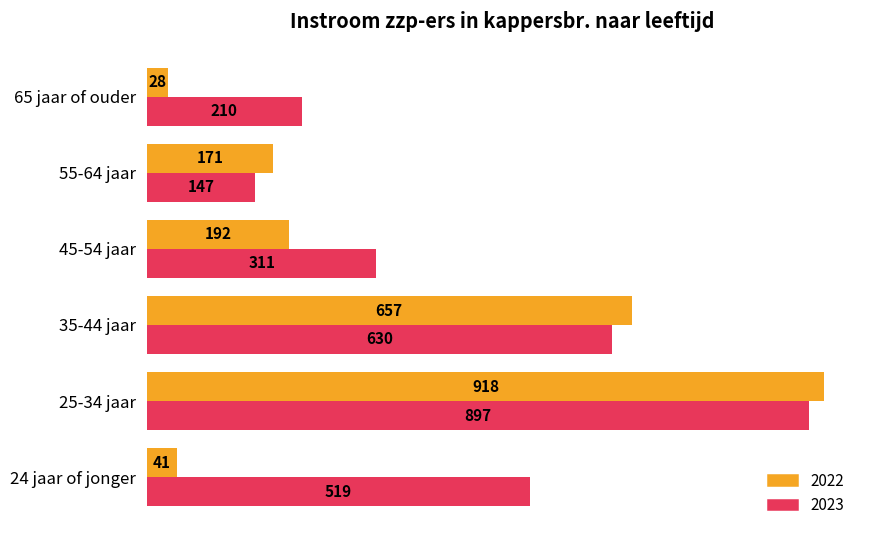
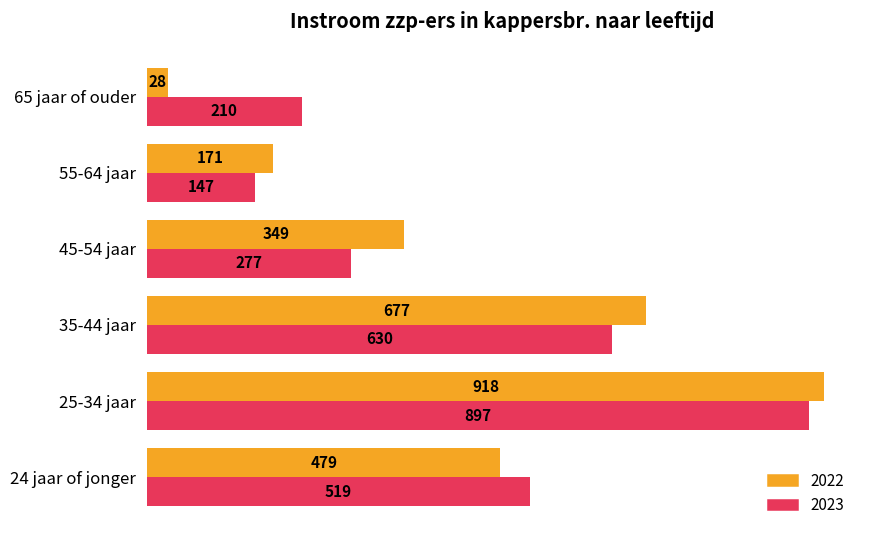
  {
    "2022": {
      "65 jaar of ouder": 28,
      "55-64 jaar": 171,
-     "45-54 jaar": 192,
-     "35-44 jaar": 657,
+     "45-54 jaar": 349,
+     "35-44 jaar": 677,
      "25-34 jaar": 918,
-     "24 jaar of jonger": 41
+     "24 jaar of jonger": 479
    },
    "2023": {
      "65 jaar of ouder": 210,
      "55-64 jaar": 147,
-     "45-54 jaar": 311,
+     "45-54 jaar": 277,
      "35-44 jaar": 630,
      "25-34 jaar": 897,
      "24 jaar of jonger": 519
    }
  }
